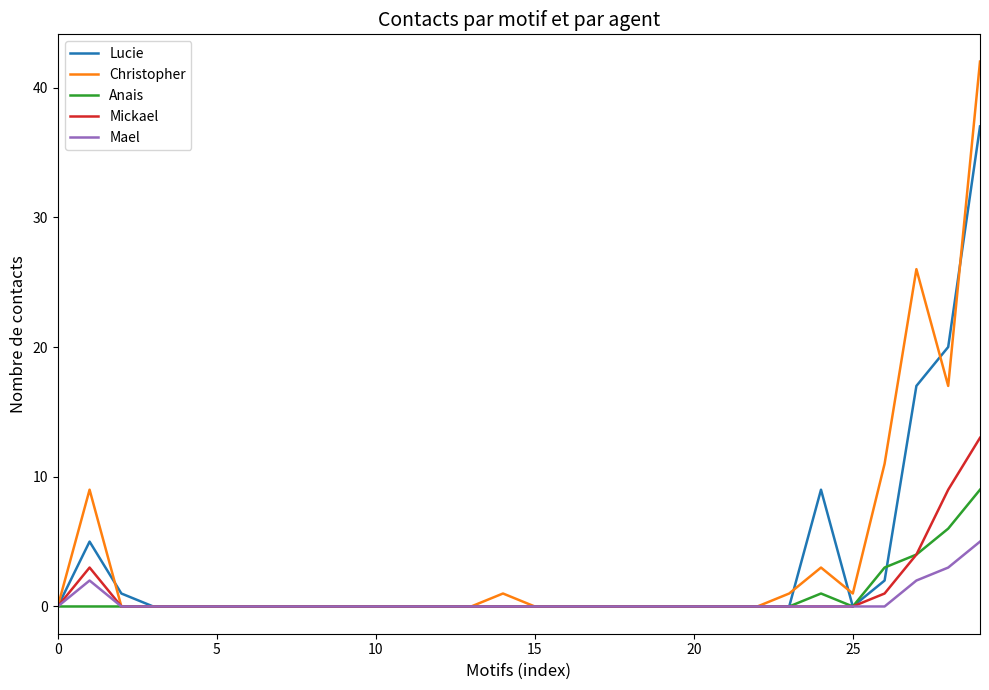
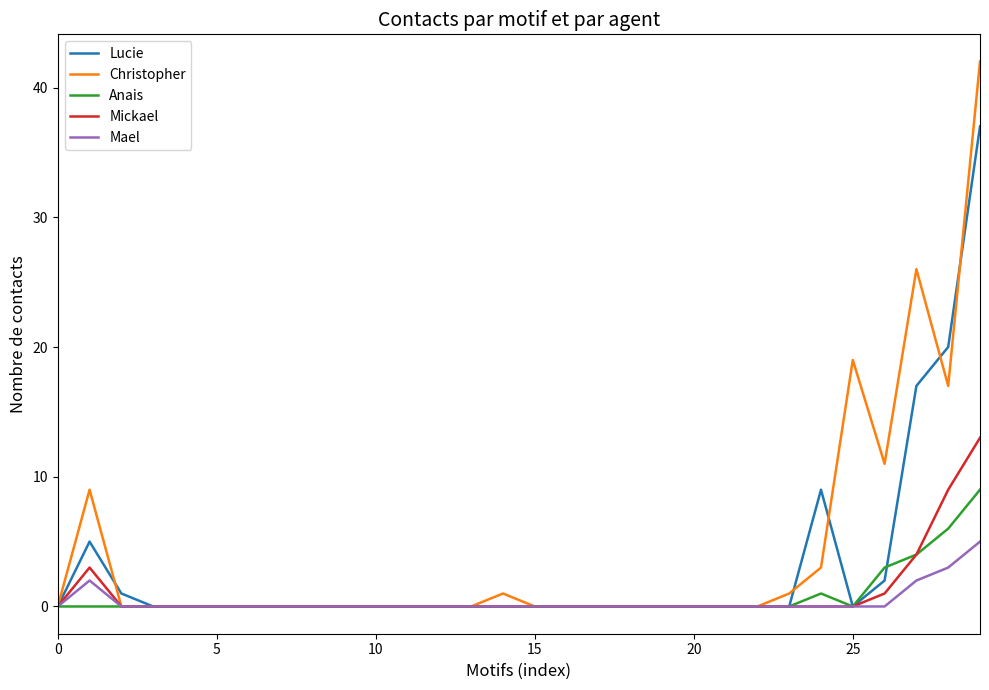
  {
    "Christopher": {
-     "25": 1
+     "25": 19
    }
  }
